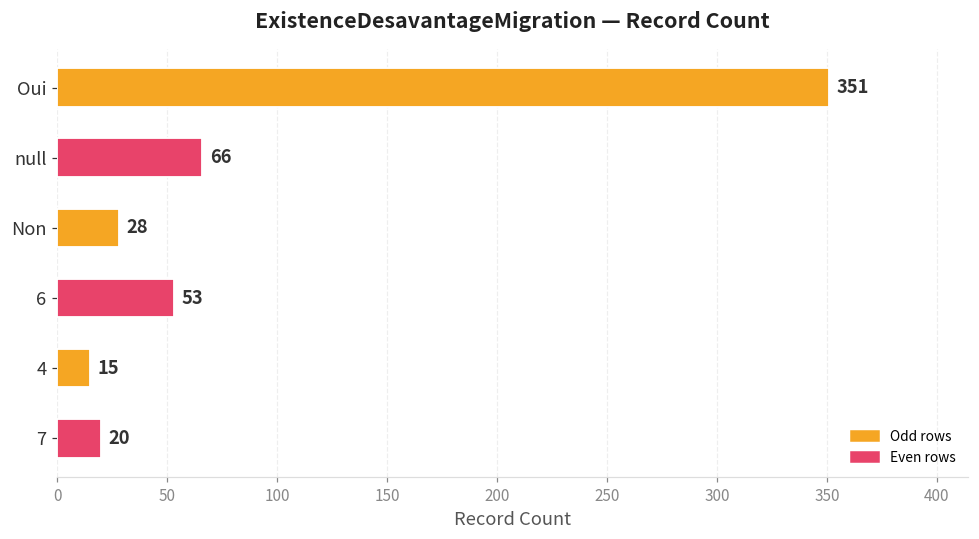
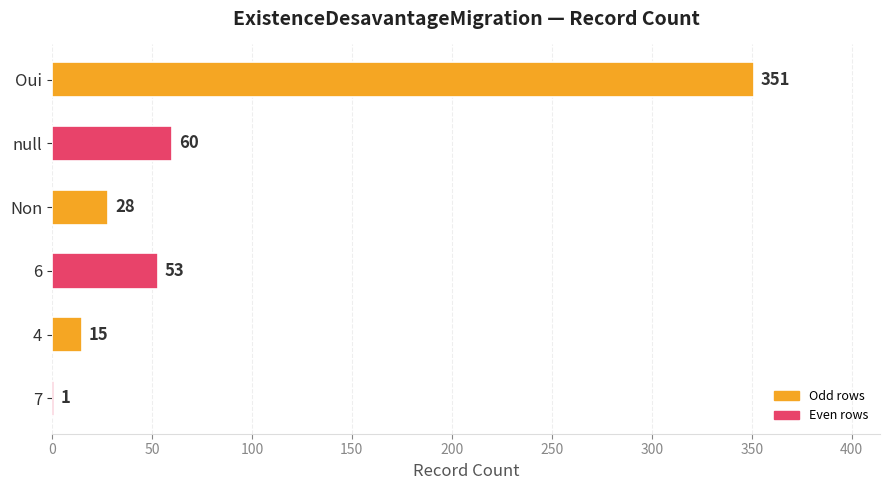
  {
    "Oui": 351,
-   "null": 66,
+   "null": 60,
    "Non": 28,
    "6": 53,
    "4": 15,
-   "7": 20
+   "7": 1
  }
